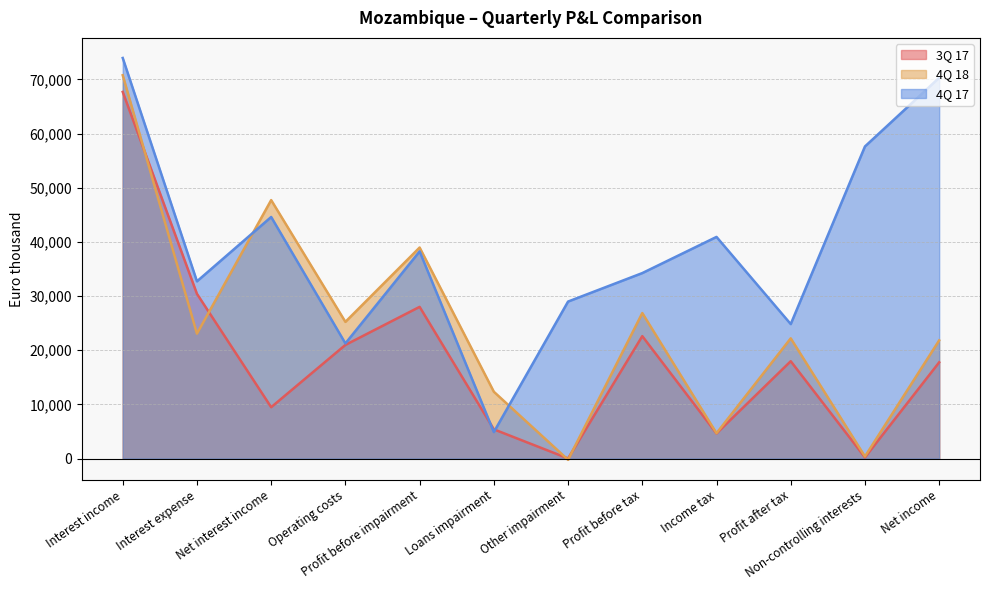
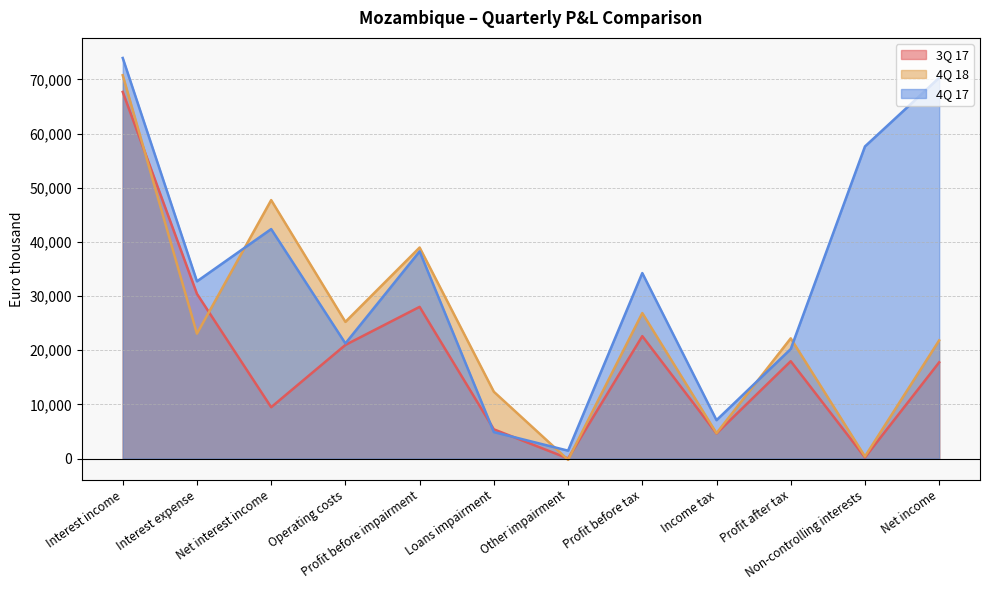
  {
    "4Q 17": {
      "Interest income": "74,000",
      "Interest expense": "33,000",
-     "Net interest income": "45,000",
+     "Net interest income": "42,000",
      "Profit before impairment": "38,000",
      "Loans impairment": "5,000",
-     "Other impairment": "29,000",
+     "Other impairment": "1,000",
      "Profit before tax": "34,000",
-     "Income tax": "41,000",
-     "Profit after tax": "25,000",
+     "Income tax": "7,000",
+     "Profit after tax": "20,000",
      "Non-controlling interests": "58,000"
    }
  }
